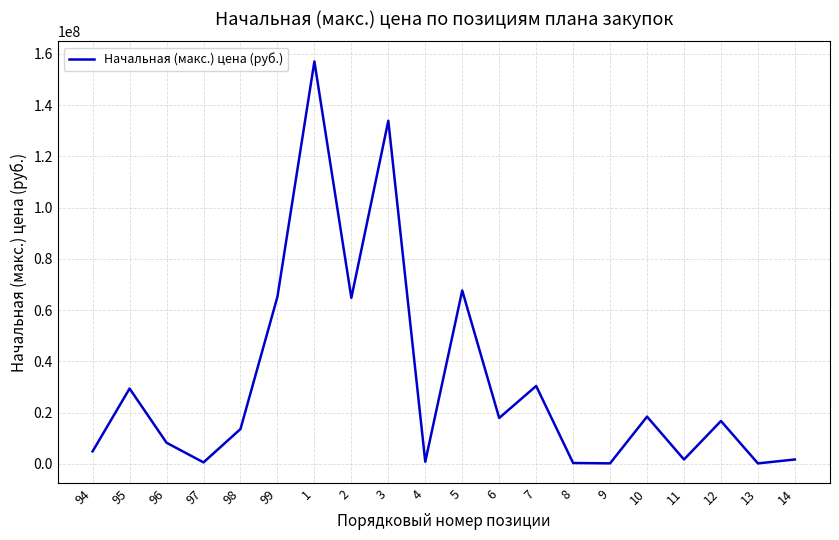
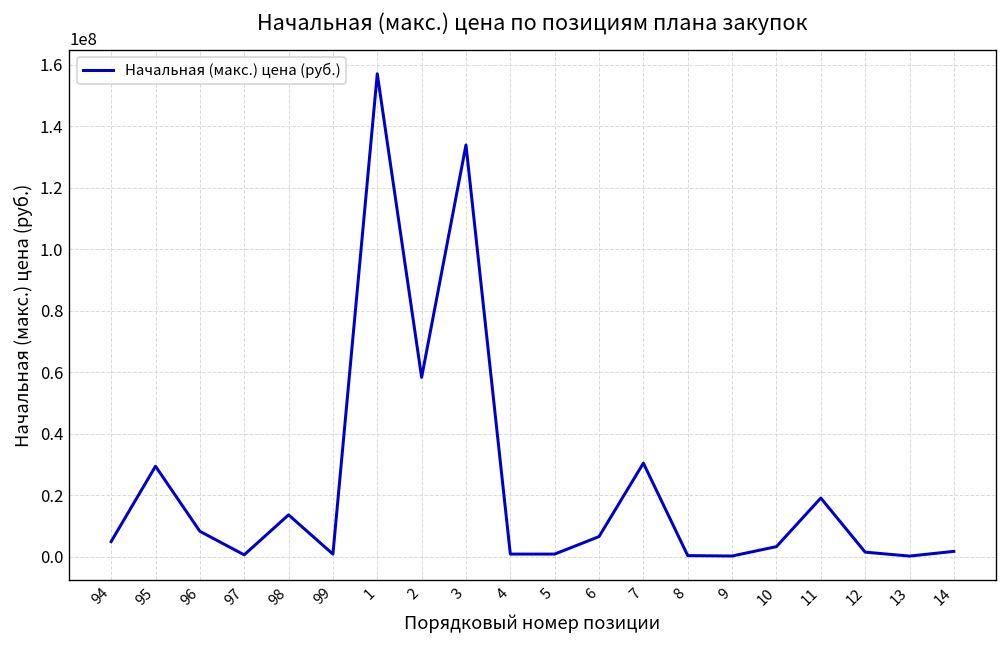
  {
    "94": 5000000,
    "95": 29000000,
    "96": 8000000,
    "97": 1000000,
    "98": 14000000,
-   "99": 65000000,
+   "99": 1000000,
    "1": 157000000,
-   "2": 65000000,
+   "2": 58000000,
    "3": 134000000,
    "4": 1000000,
-   "5": 68000000,
-   "6": 18000000,
+   "5": 1000000,
+   "6": 7000000,
    "7": 30000000,
    "8": 0,
    "9": 0,
-   "10": 18000000,
-   "11": 2000000,
-   "12": 17000000,
+   "10": 3000000,
+   "11": 19000000,
+   "12": 1000000,
    "13": 0,
    "14": 2000000
  }
